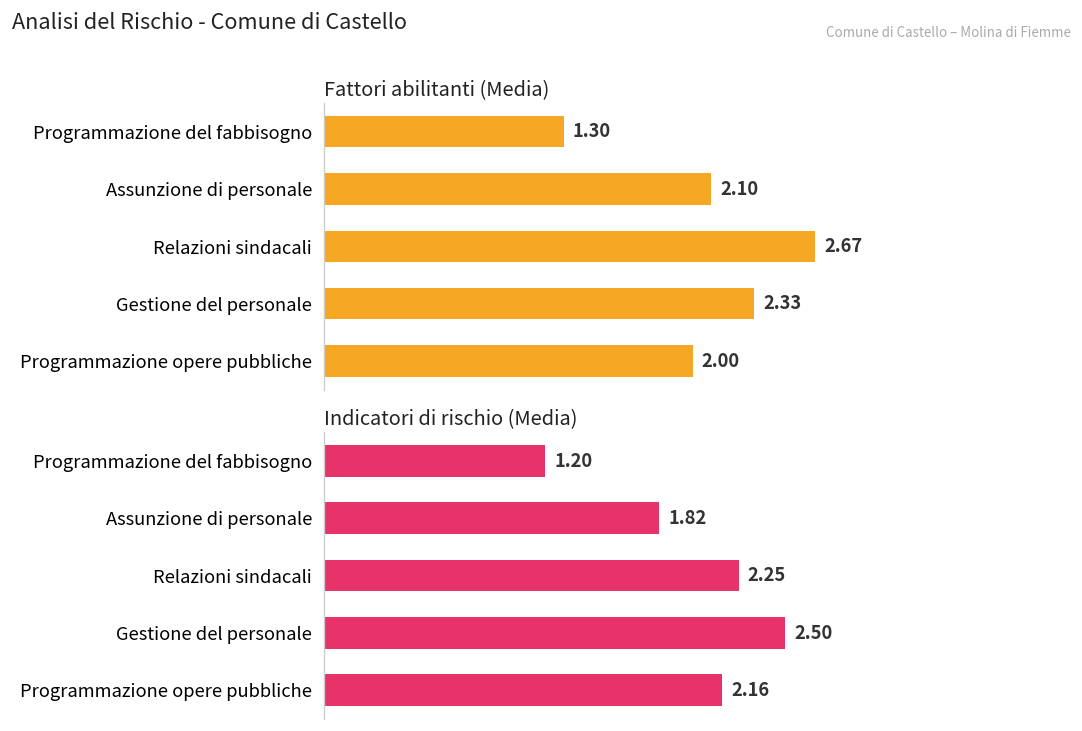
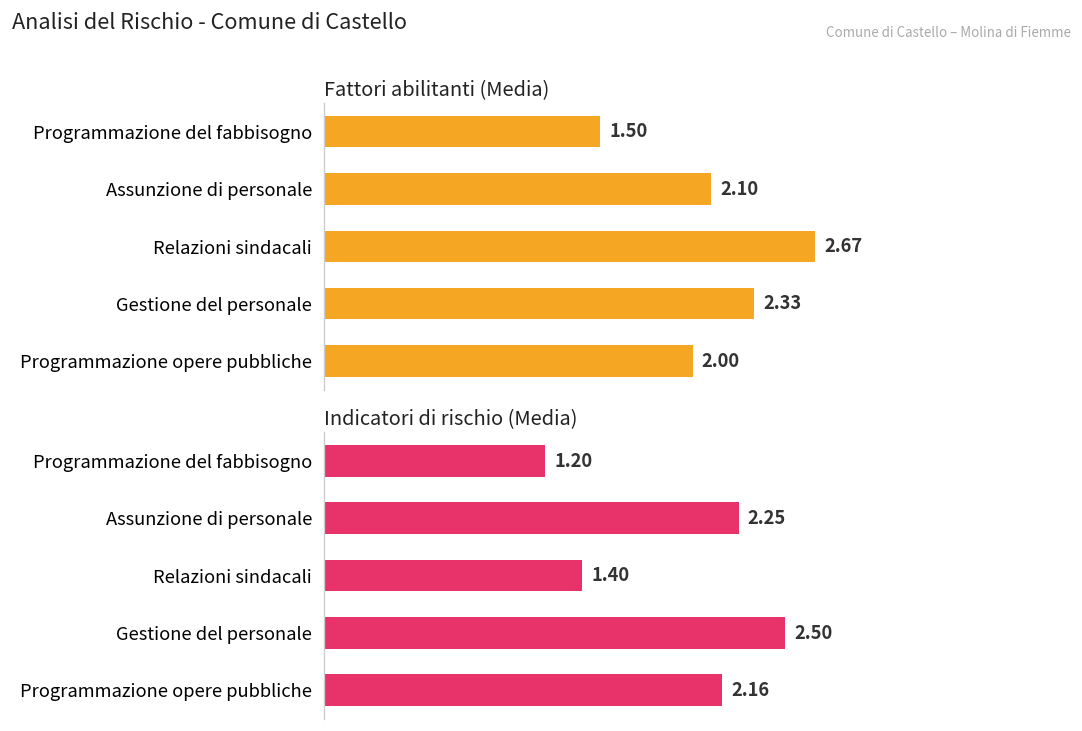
  {
    "Fattori abilitanti (Media)": {
-     "Programmazione del fabbisogno": 1.30,
+     "Programmazione del fabbisogno": 1.50,
      "Assunzione di personale": 2.10,
      "Relazioni sindacali": 2.67,
      "Gestione del personale": 2.33,
      "Programmazione opere pubbliche": 2.00
    },
    "Indicatori di rischio (Media)": {
      "Programmazione del fabbisogno": 1.20,
-     "Assunzione di personale": 1.82,
-     "Relazioni sindacali": 2.25,
+     "Assunzione di personale": 2.25,
+     "Relazioni sindacali": 1.40,
      "Gestione del personale": 2.50,
      "Programmazione opere pubbliche": 2.16
    }
  }
